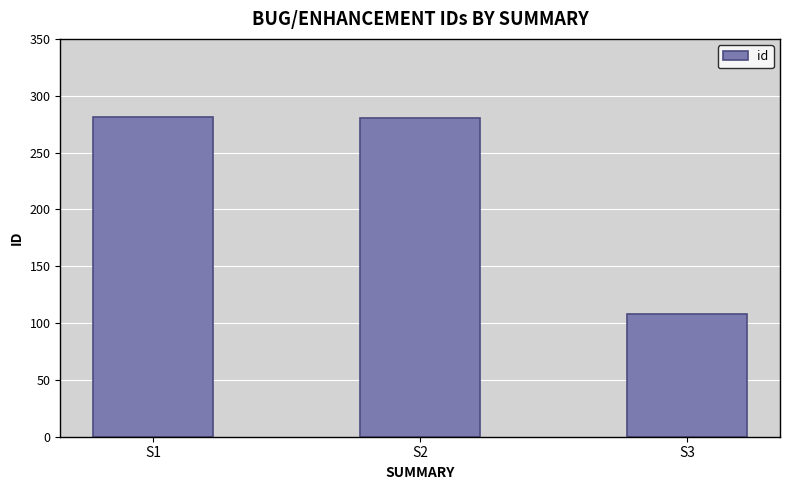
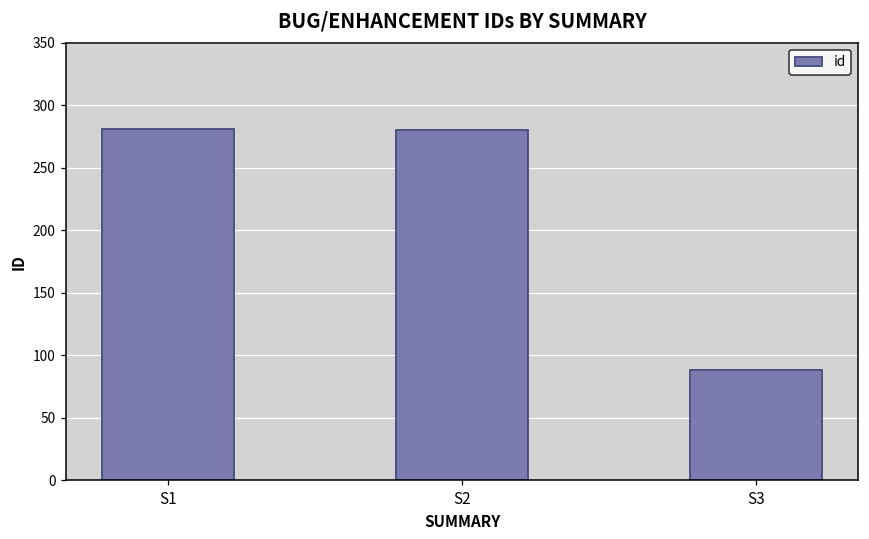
  {
    "S1": 281,
    "S2": 280,
-   "S3": 108
+   "S3": 88
  }
